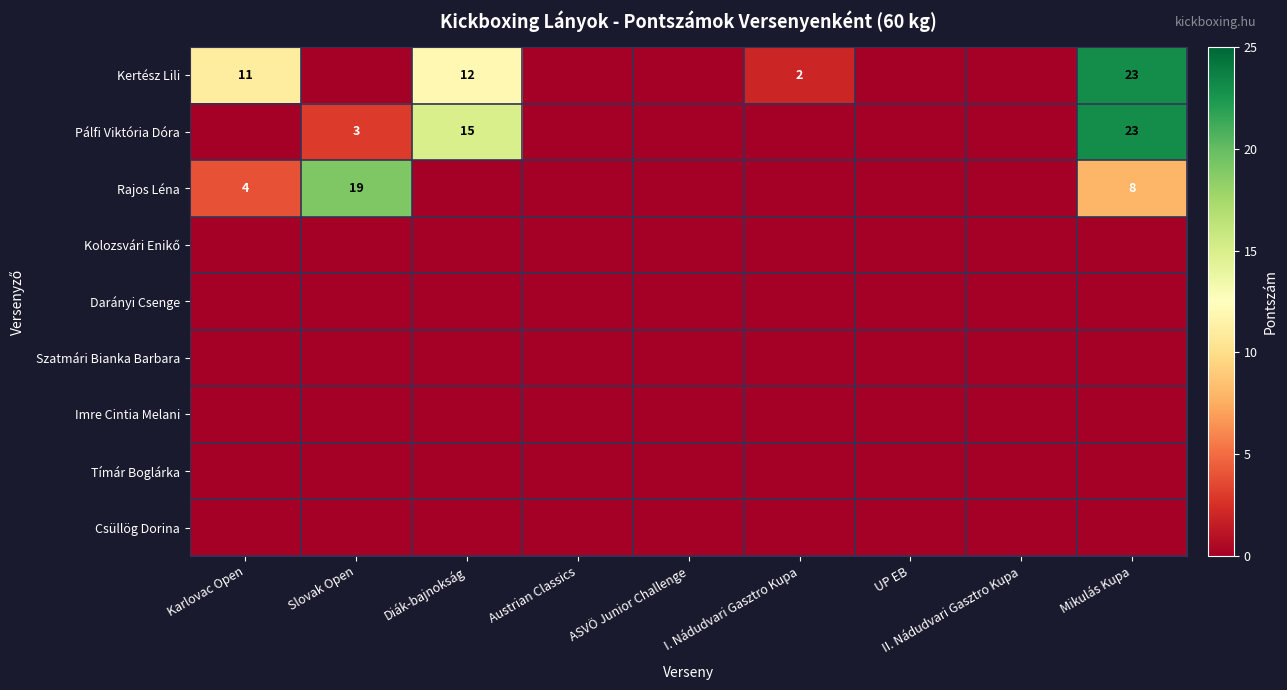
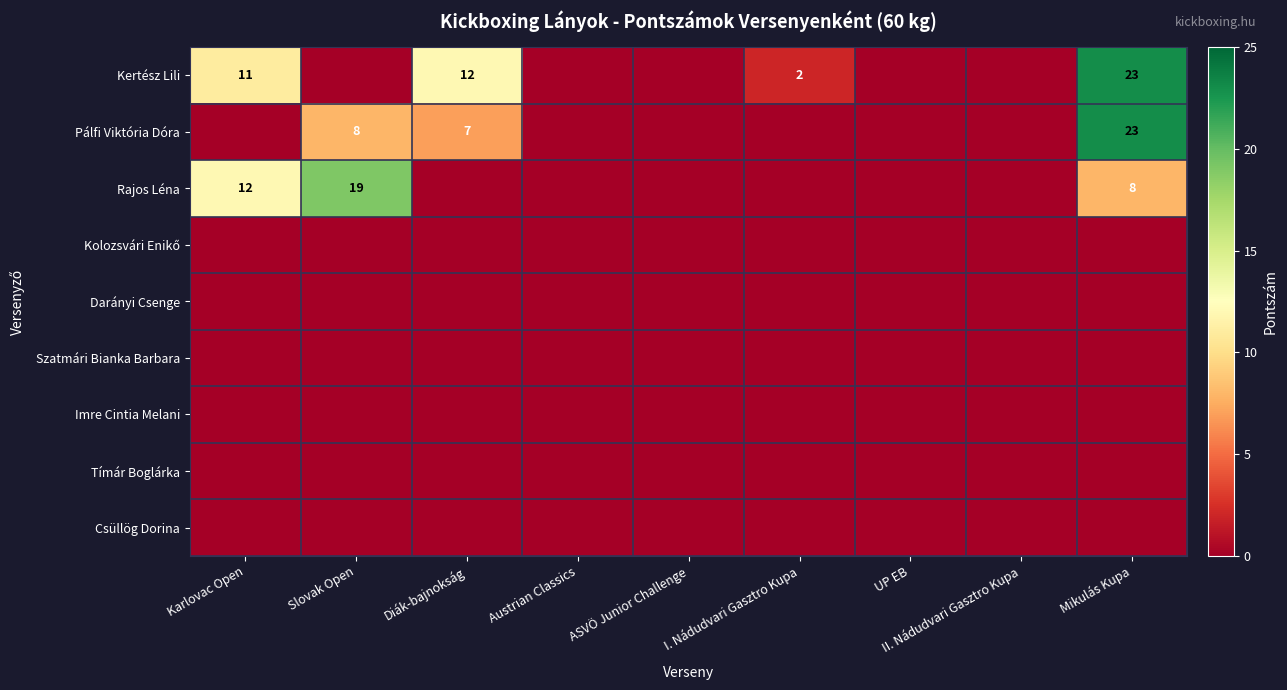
  {
    "Kertész Lili": {
      "Karlovac Open": 11,
      "Diák-bajnokság": 12,
      "I. Nádudvari Gasztro Kupa": 2,
      "Mikulás Kupa": 23
    },
    "Pálfi Viktória Dóra": {
-     "Slovak Open": 3,
-     "Diák-bajnokság": 15,
+     "Slovak Open": 8,
+     "Diák-bajnokság": 7,
      "Mikulás Kupa": 23
    },
    "Rajos Léna": {
-     "Karlovac Open": 4,
+     "Karlovac Open": 12,
      "Slovak Open": 19,
      "Mikulás Kupa": 8
    }
  }
